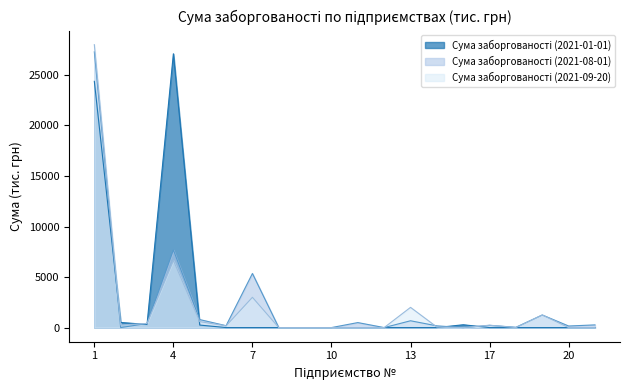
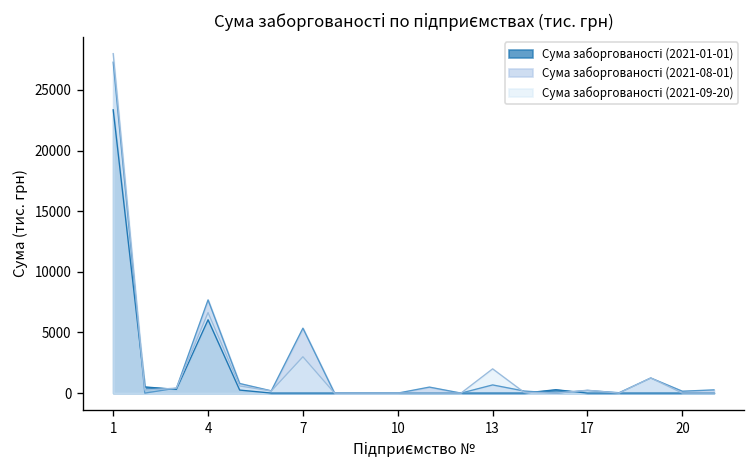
  {
    "Сума заборгованості (2021-01-01)": {
-     "1": 24400,
-     "4": 27100,
+     "1": 23400,
+     "4": 6000,
      "7": 0,
      "13": 0
    }
  }
